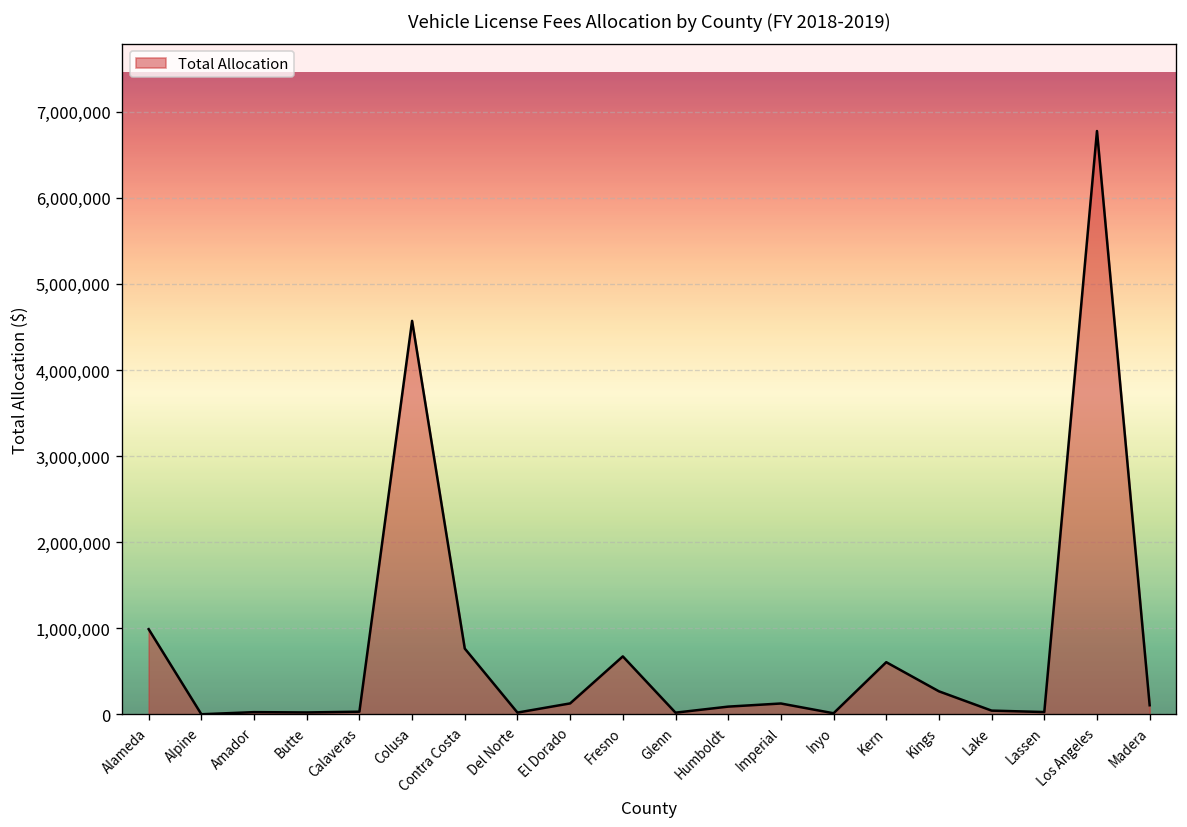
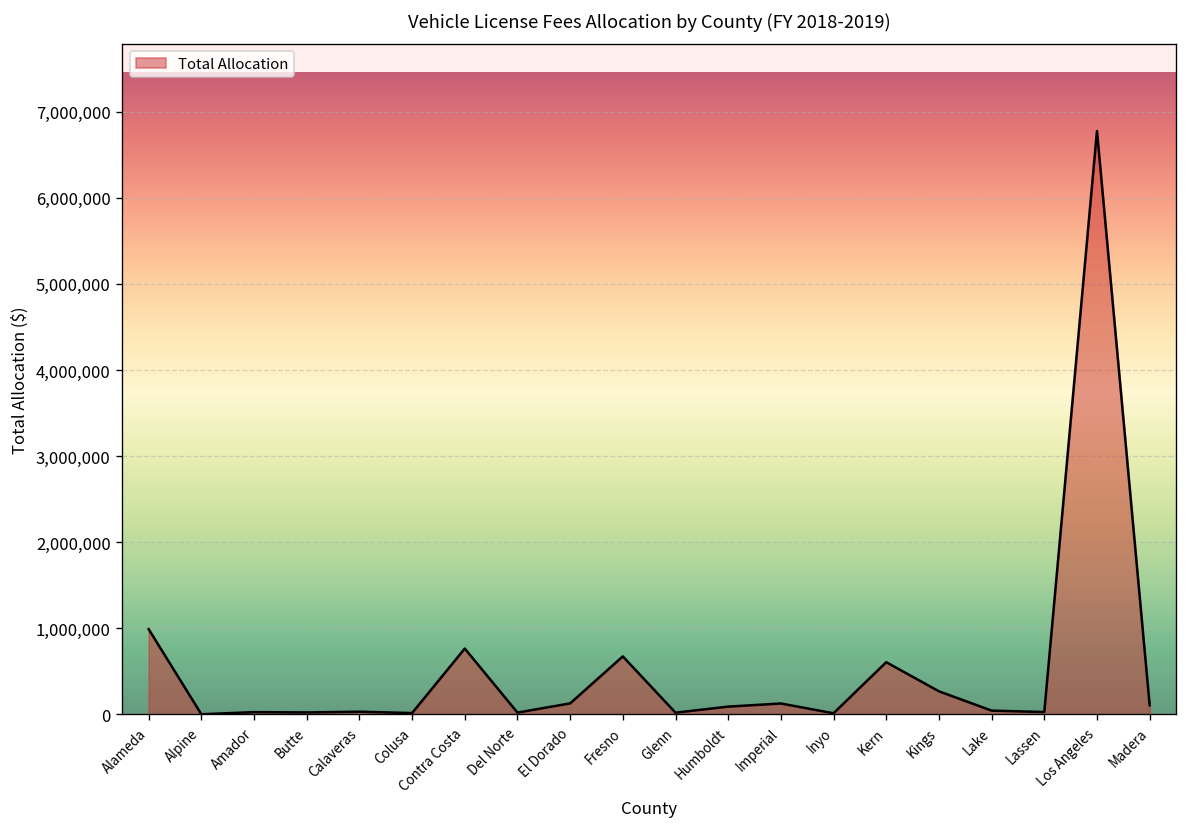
  {
    "Alameda": "1,000,000",
    "Alpine": "0",
    "Amador": "0",
    "Butte": "0",
    "Calaveras": "0",
-   "Colusa": "4,600,000",
+   "Colusa": "0",
    "Contra Costa": "800,000",
    "Del Norte": "0",
    "El Dorado": "100,000",
    "Fresno": "700,000",
    "Glenn": "0",
    "Humboldt": "100,000",
    "Imperial": "100,000",
    "Inyo": "0",
    "Kern": "600,000",
    "Kings": "300,000",
    "Lake": "0",
    "Lassen": "0",
    "Los Angeles": "6,800,000",
    "Madera": "100,000"
  }
